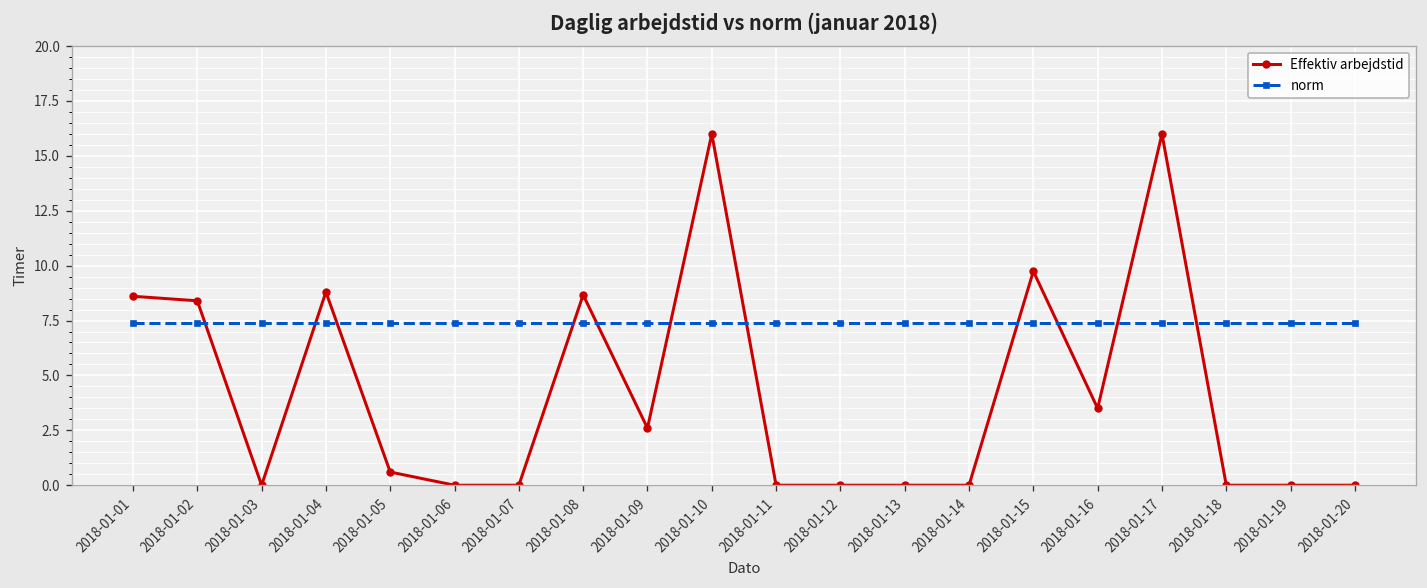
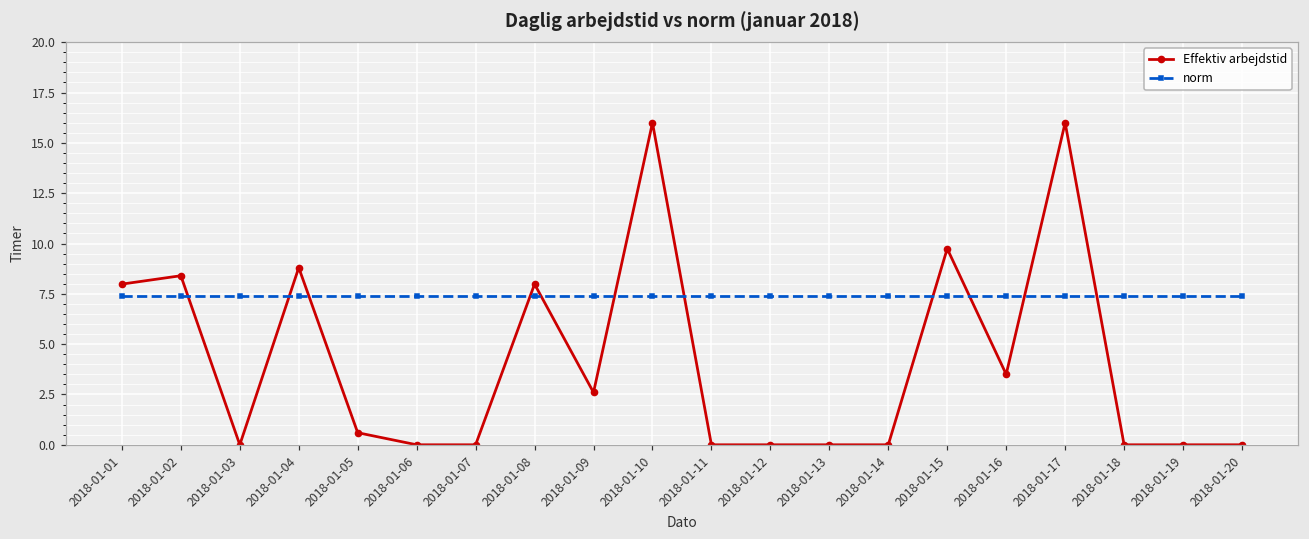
  {
    "Effektiv arbejdstid": {
-     "2018-01-01": 8.6,
+     "2018-01-01": 8.0,
      "2018-01-02": 8.4,
      "2018-01-03": 0.0,
      "2018-01-04": 8.8,
      "2018-01-05": 0.6,
      "2018-01-06": 0.0,
      "2018-01-07": 0.0,
-     "2018-01-08": 8.7,
+     "2018-01-08": 8.0,
      "2018-01-09": 2.6,
      "2018-01-10": 16.0,
      "2018-01-11": 0.0,
      "2018-01-12": 0.0,
      "2018-01-13": 0.0,
      "2018-01-14": 0.0,
      "2018-01-15": 9.7,
      "2018-01-16": 3.5,
      "2018-01-17": 16.0,
      "2018-01-18": 0.0,
      "2018-01-19": 0.0,
      "2018-01-20": 0.0
    },
    "norm": {
      "2018-01-01": 7.4,
      "2018-01-02": 7.4,
      "2018-01-03": 7.4,
      "2018-01-04": 7.4,
      "2018-01-05": 7.4,
      "2018-01-06": 7.4,
      "2018-01-07": 7.4,
      "2018-01-08": 7.4,
      "2018-01-09": 7.4,
      "2018-01-10": 7.4,
      "2018-01-11": 7.4,
      "2018-01-12": 7.4,
      "2018-01-13": 7.4,
      "2018-01-14": 7.4,
      "2018-01-15": 7.4,
      "2018-01-16": 7.4,
      "2018-01-17": 7.4,
      "2018-01-18": 7.4,
      "2018-01-19": 7.4,
      "2018-01-20": 7.4
    }
  }
